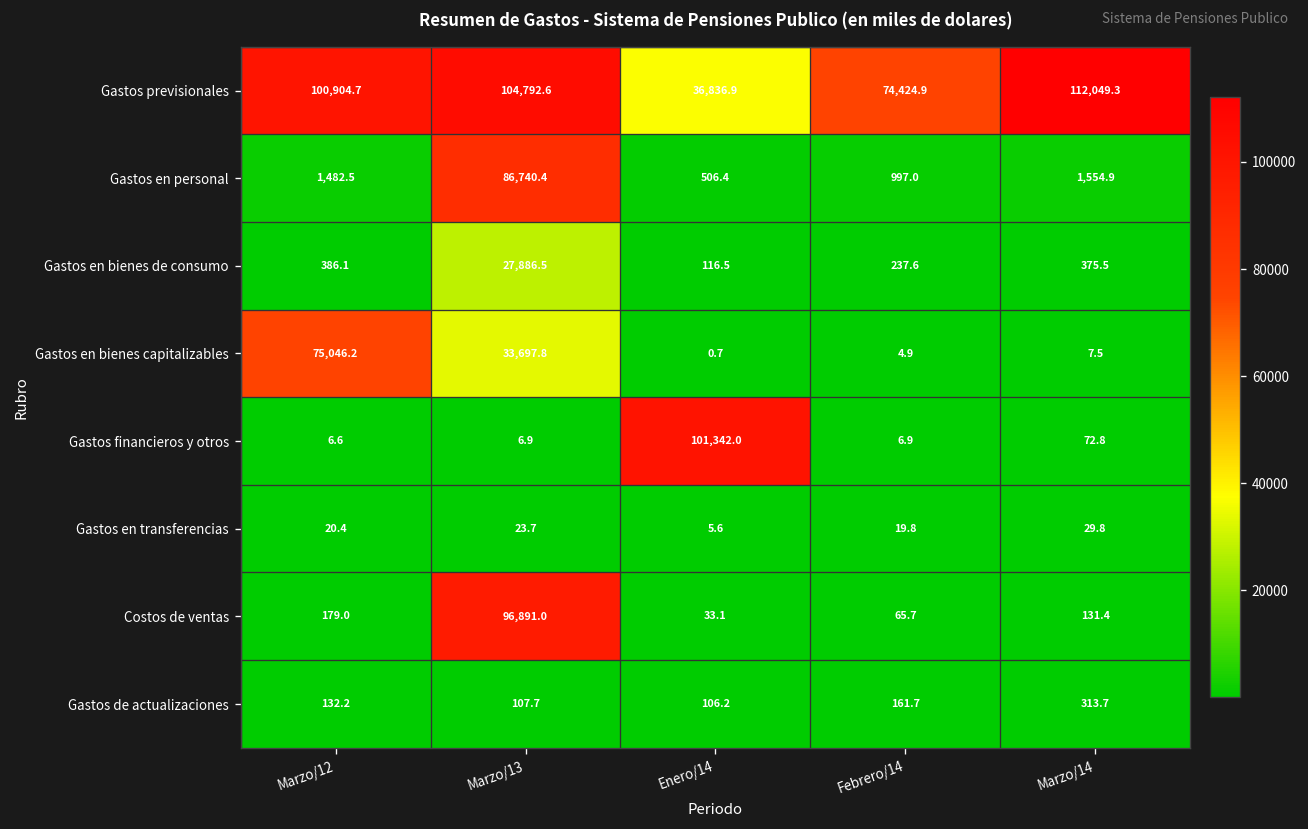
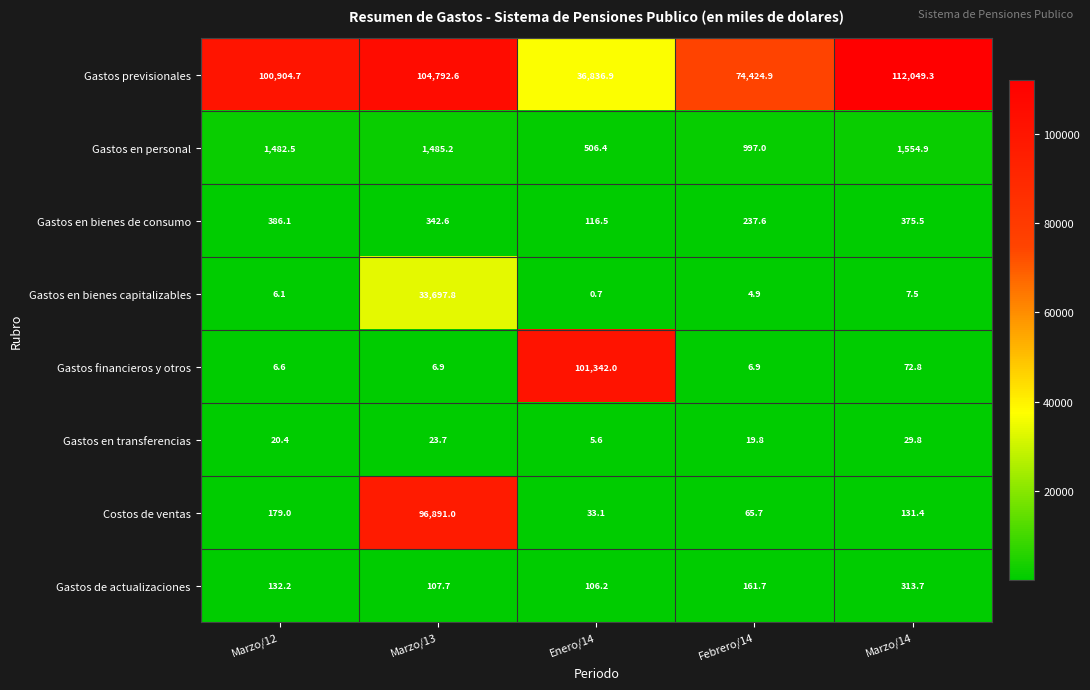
  {
    "Gastos previsionales": {
      "Marzo/12": "100,904.7",
      "Marzo/13": "104,792.6",
      "Enero/14": "36,836.9",
      "Febrero/14": "74,424.9",
      "Marzo/14": "112,049.3"
    },
    "Gastos en personal": {
      "Marzo/12": "1,482.5",
-     "Marzo/13": "86,740.4",
+     "Marzo/13": "1,485.2",
      "Enero/14": "506.4",
      "Febrero/14": "997.0",
      "Marzo/14": "1,554.9"
    },
    "Gastos en bienes de consumo": {
      "Marzo/12": "386.1",
-     "Marzo/13": "27,886.5",
+     "Marzo/13": "342.6",
      "Enero/14": "116.5",
      "Febrero/14": "237.6",
      "Marzo/14": "375.5"
    },
    "Gastos en bienes capitalizables": {
-     "Marzo/12": "75,046.2",
+     "Marzo/12": "6.1",
      "Marzo/13": "33,697.8",
      "Enero/14": "0.7",
      "Febrero/14": "4.9",
      "Marzo/14": "7.5"
    },
    "Gastos financieros y otros": {
      "Marzo/12": "6.6",
      "Marzo/13": "6.9",
      "Enero/14": "101,342.0",
      "Febrero/14": "6.9",
      "Marzo/14": "72.8"
    },
    "Gastos en transferencias": {
      "Marzo/12": "20.4",
      "Marzo/13": "23.7",
      "Enero/14": "5.6",
      "Febrero/14": "19.8",
      "Marzo/14": "29.8"
    },
    "Costos de ventas": {
      "Marzo/12": "179.0",
      "Marzo/13": "96,891.0",
      "Enero/14": "33.1",
      "Febrero/14": "65.7",
      "Marzo/14": "131.4"
    },
    "Gastos de actualizaciones": {
      "Marzo/12": "132.2",
      "Marzo/13": "107.7",
      "Enero/14": "106.2",
      "Febrero/14": "161.7",
      "Marzo/14": "313.7"
    }
  }
